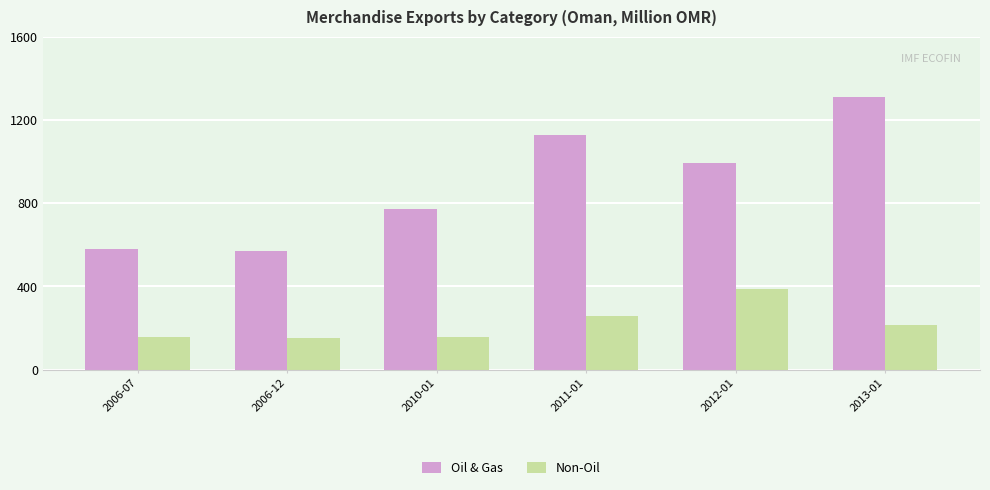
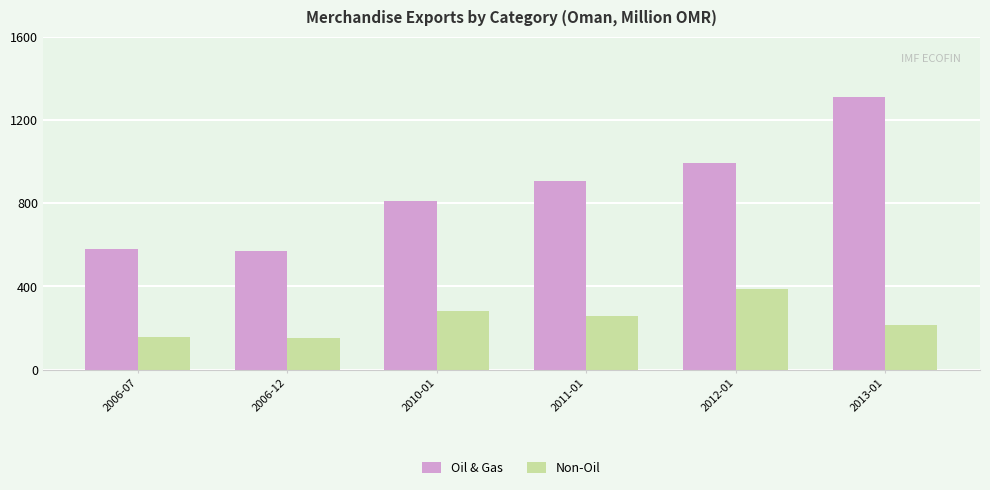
  {
    "Oil & Gas": {
      "2006-07": 580,
      "2006-12": 570,
-     "2010-01": 770,
-     "2011-01": 1130,
+     "2010-01": 810,
+     "2011-01": 910,
      "2012-01": 990,
      "2013-01": 1310
    },
    "Non-Oil": {
      "2006-07": 160,
      "2006-12": 150,
-     "2010-01": 160,
+     "2010-01": 280,
      "2011-01": 260,
      "2012-01": 390,
      "2013-01": 220
    }
  }
